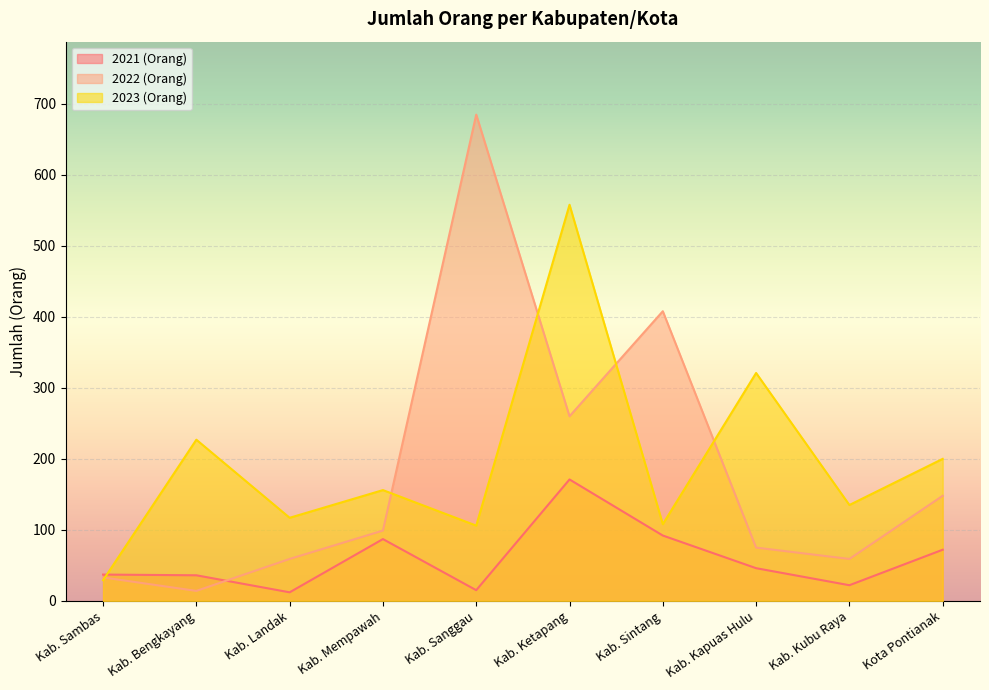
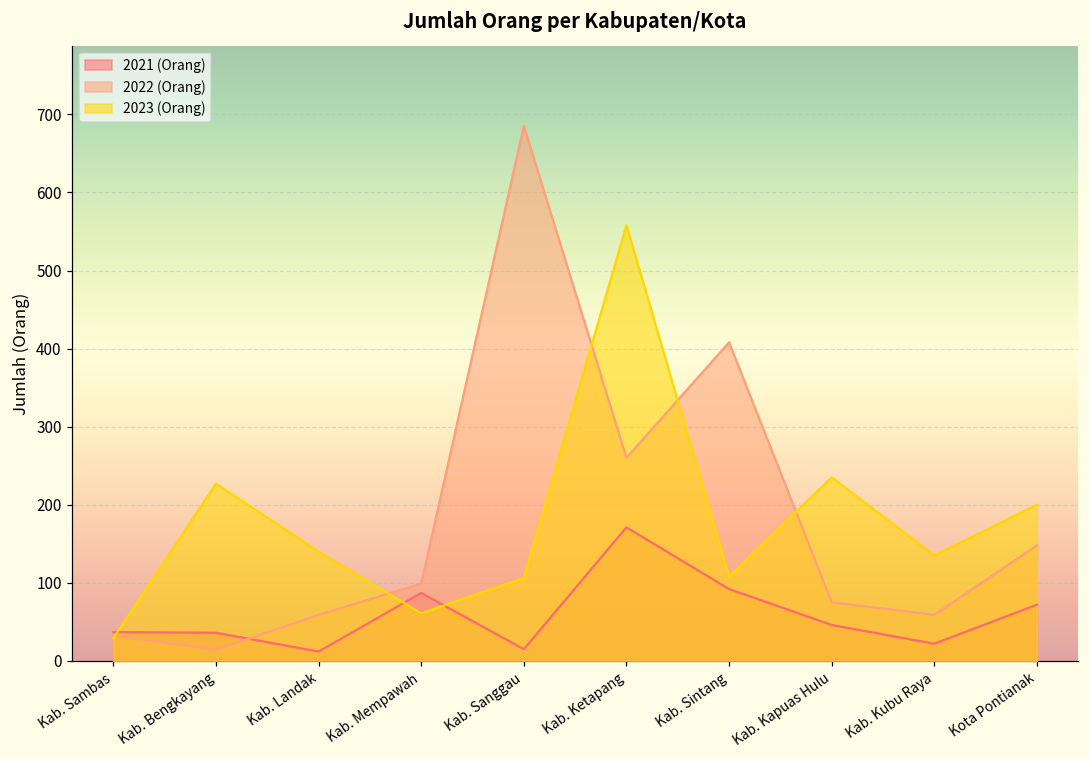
  {
    "2023 (Orang)": {
      "Kab. Sambas": 30,
      "Kab. Bengkayang": 230,
-     "Kab. Landak": 120,
-     "Kab. Mempawah": 160,
+     "Kab. Landak": 140,
+     "Kab. Mempawah": 60,
      "Kab. Sanggau": 110,
      "Kab. Ketapang": 560,
      "Kab. Sintang": 110,
-     "Kab. Kapuas Hulu": 320,
+     "Kab. Kapuas Hulu": 240,
      "Kab. Kubu Raya": 140,
      "Kota Pontianak": 200
    }
  }
